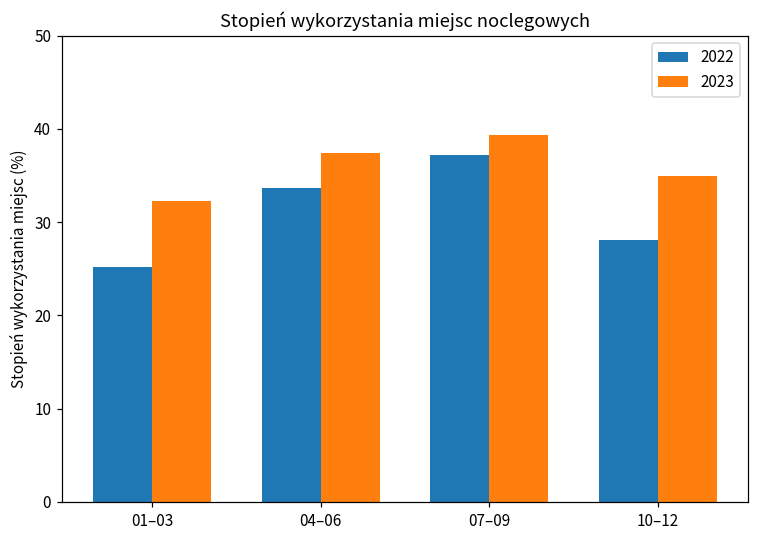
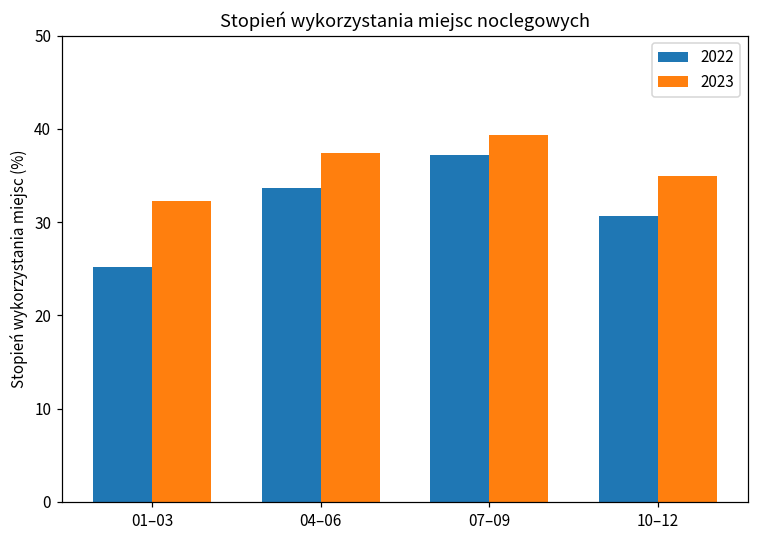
  {
    "2022": {
      "01–03": 25,
      "04–06": 34,
      "07–09": 37,
-     "10–12": 28
+     "10–12": 31
    },
    "2023": {
      "01–03": 32,
      "04–06": 37,
      "07–09": 39,
      "10–12": 35
    }
  }
